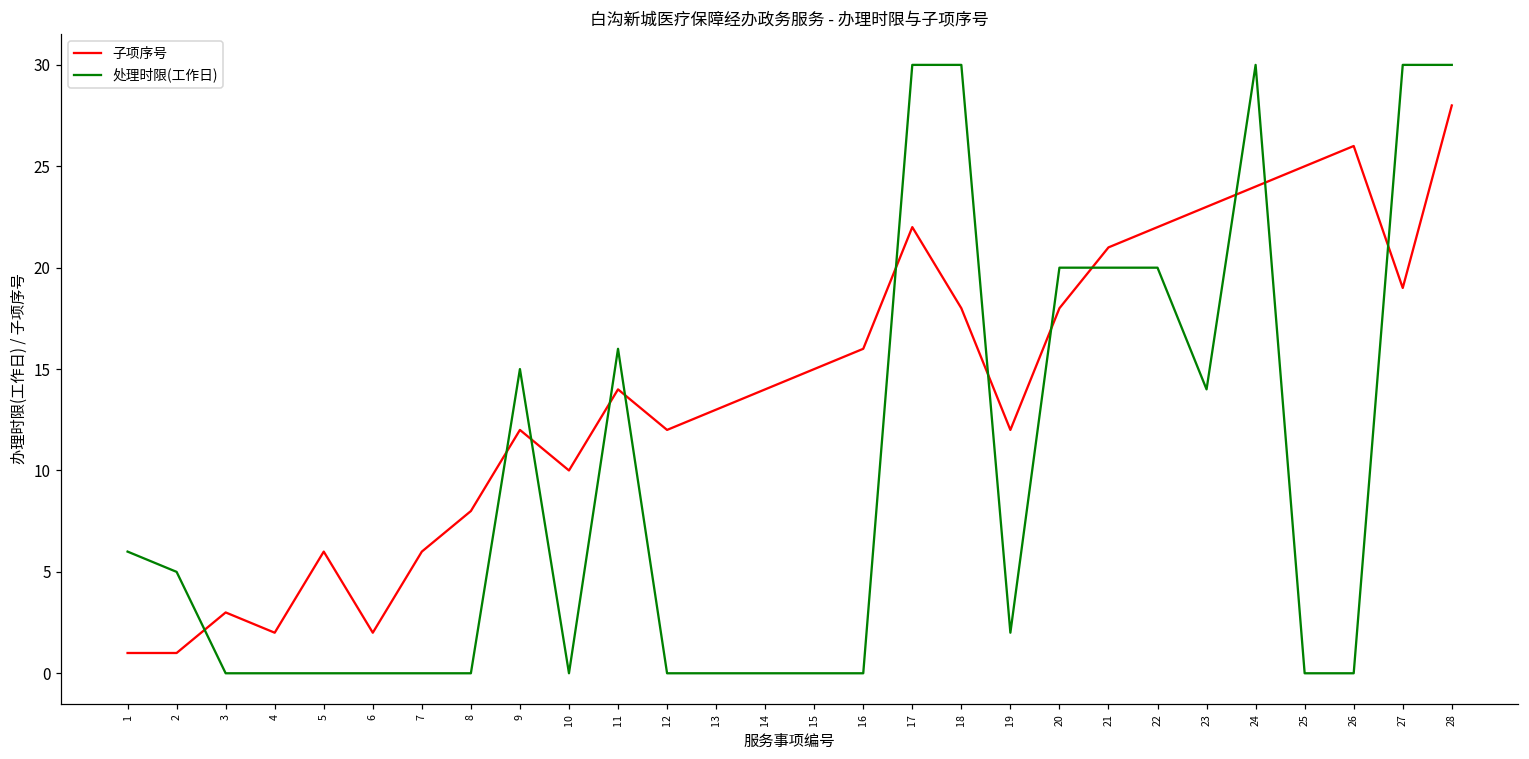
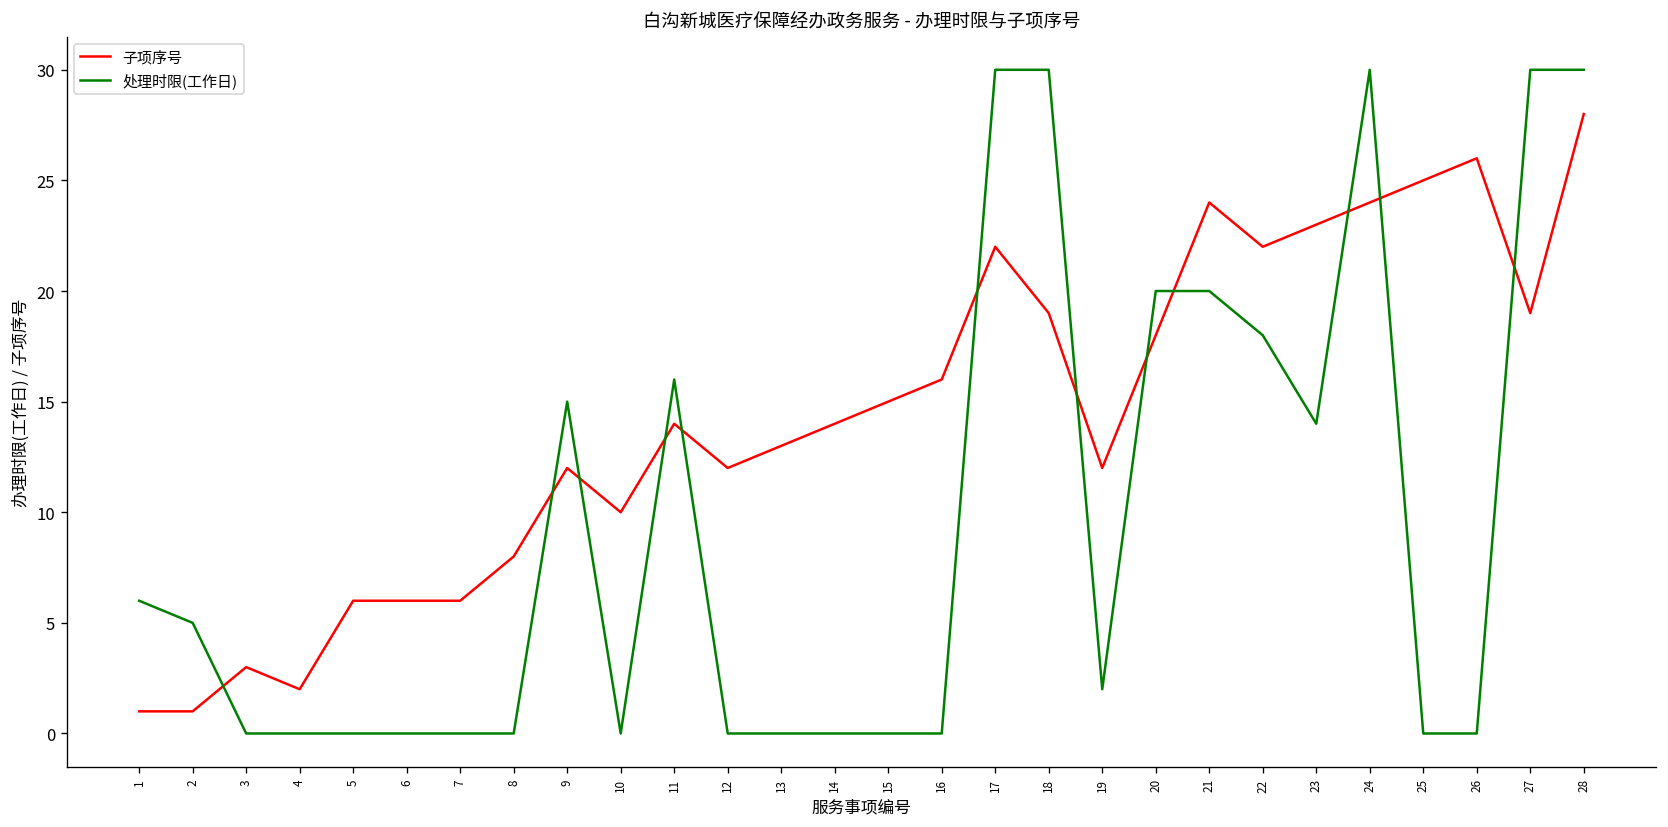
  {
    "子项序号": {
      "1": 1,
      "2": 1,
      "3": 3,
      "4": 2,
      "5": 6,
-     "6": 2,
+     "6": 6,
      "7": 6,
      "8": 8,
      "9": 12,
      "10": 10,
      "11": 14,
      "12": 12,
      "13": 13,
      "14": 14,
      "15": 15,
      "16": 16,
      "17": 22,
-     "18": 18,
+     "18": 19,
      "19": 12,
      "20": 18,
-     "21": 21,
+     "21": 24,
      "22": 22,
      "23": 23,
      "24": 24,
      "25": 25,
      "26": 26,
      "27": 19,
      "28": 28
    },
    "处理时限(工作日)": {
      "1": 6,
      "2": 5,
      "3": 0,
      "4": 0,
      "5": 0,
      "6": 0,
      "7": 0,
      "8": 0,
      "9": 15,
      "10": 0,
      "11": 16,
      "12": 0,
      "13": 0,
      "14": 0,
      "15": 0,
      "16": 0,
      "17": 30,
      "18": 30,
      "19": 2,
      "20": 20,
      "21": 20,
-     "22": 20,
+     "22": 18,
      "23": 14,
      "24": 30,
      "25": 0,
      "26": 0,
      "27": 30,
      "28": 30
    }
  }
